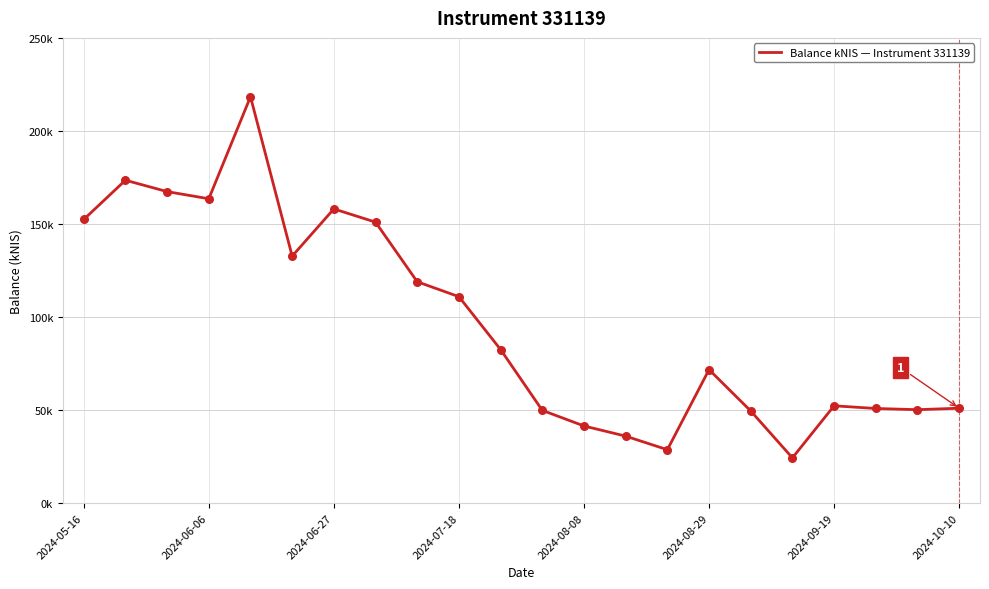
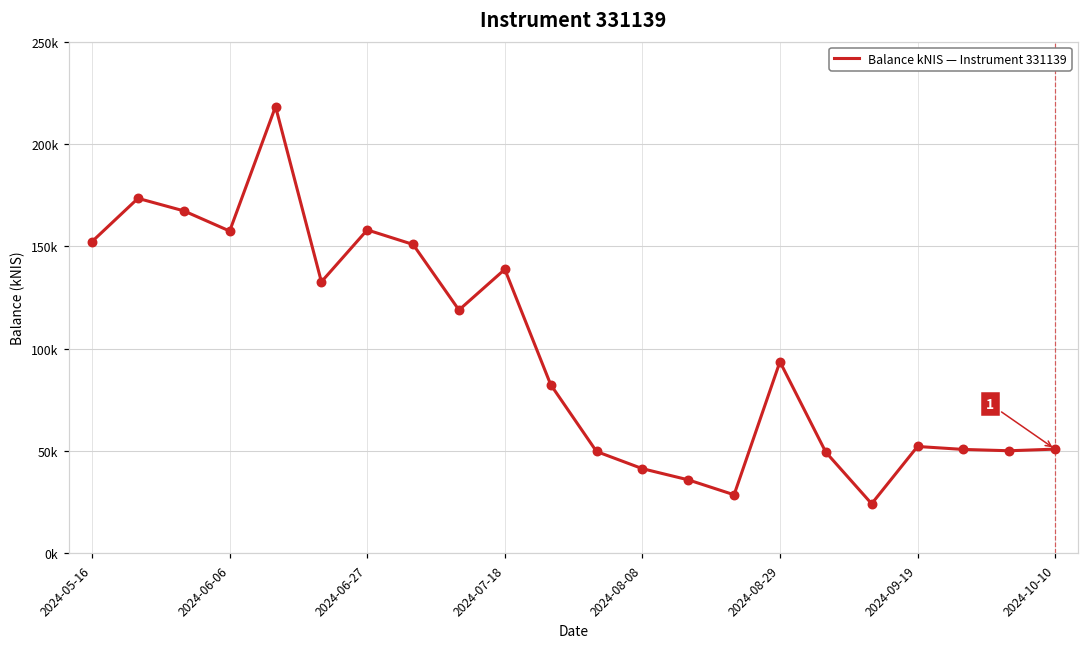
  {
    "2024-05-16": 152000,
-   "2024-06-06": 164000,
+   "2024-06-06": 158000,
    "2024-06-27": 158000,
-   "2024-07-18": 111000,
+   "2024-07-18": 139000,
    "2024-08-08": 41000,
-   "2024-08-29": 72000,
+   "2024-08-29": 94000,
    "2024-09-19": 52000,
    "2024-10-10": 51000
  }
